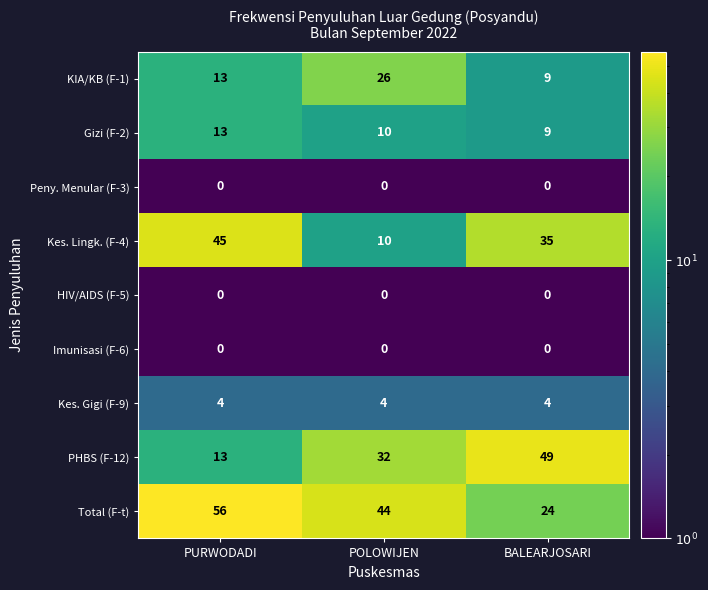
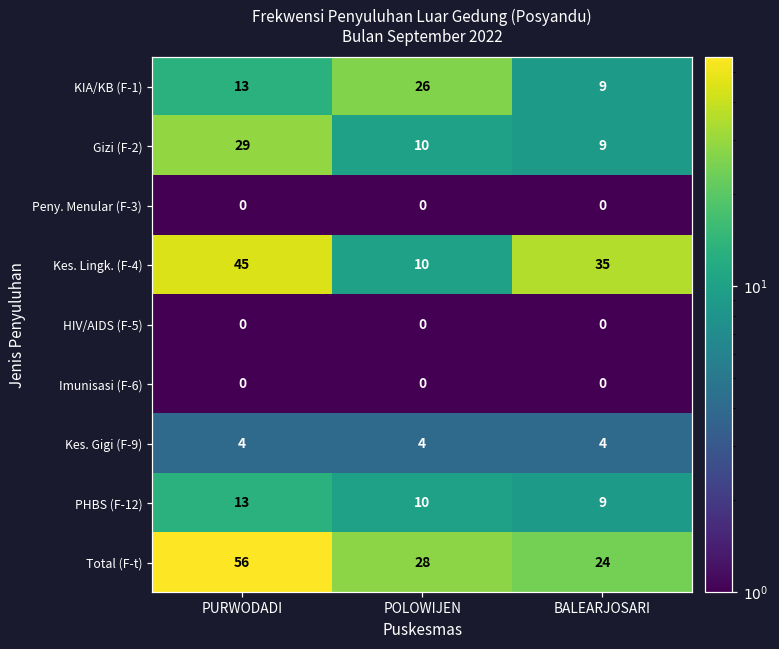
  {
    "KIA/KB (F-1)": {
      "PURWODADI": 13,
      "POLOWIJEN": 26,
      "BALEARJOSARI": 9
    },
    "Gizi (F-2)": {
-     "PURWODADI": 13,
+     "PURWODADI": 29,
      "POLOWIJEN": 10,
      "BALEARJOSARI": 9
    },
    "Peny. Menular (F-3)": {
      "PURWODADI": 0,
      "POLOWIJEN": 0,
      "BALEARJOSARI": 0
    },
    "Kes. Lingk. (F-4)": {
      "PURWODADI": 45,
      "POLOWIJEN": 10,
      "BALEARJOSARI": 35
    },
    "HIV/AIDS (F-5)": {
      "PURWODADI": 0,
      "POLOWIJEN": 0,
      "BALEARJOSARI": 0
    },
    "Imunisasi (F-6)": {
      "PURWODADI": 0,
      "POLOWIJEN": 0,
      "BALEARJOSARI": 0
    },
    "Kes. Gigi (F-9)": {
      "PURWODADI": 4,
      "POLOWIJEN": 4,
      "BALEARJOSARI": 4
    },
    "PHBS (F-12)": {
      "PURWODADI": 13,
-     "POLOWIJEN": 32,
-     "BALEARJOSARI": 49
+     "POLOWIJEN": 10,
+     "BALEARJOSARI": 9
    },
    "Total (F-t)": {
      "PURWODADI": 56,
-     "POLOWIJEN": 44,
+     "POLOWIJEN": 28,
      "BALEARJOSARI": 24
    }
  }
